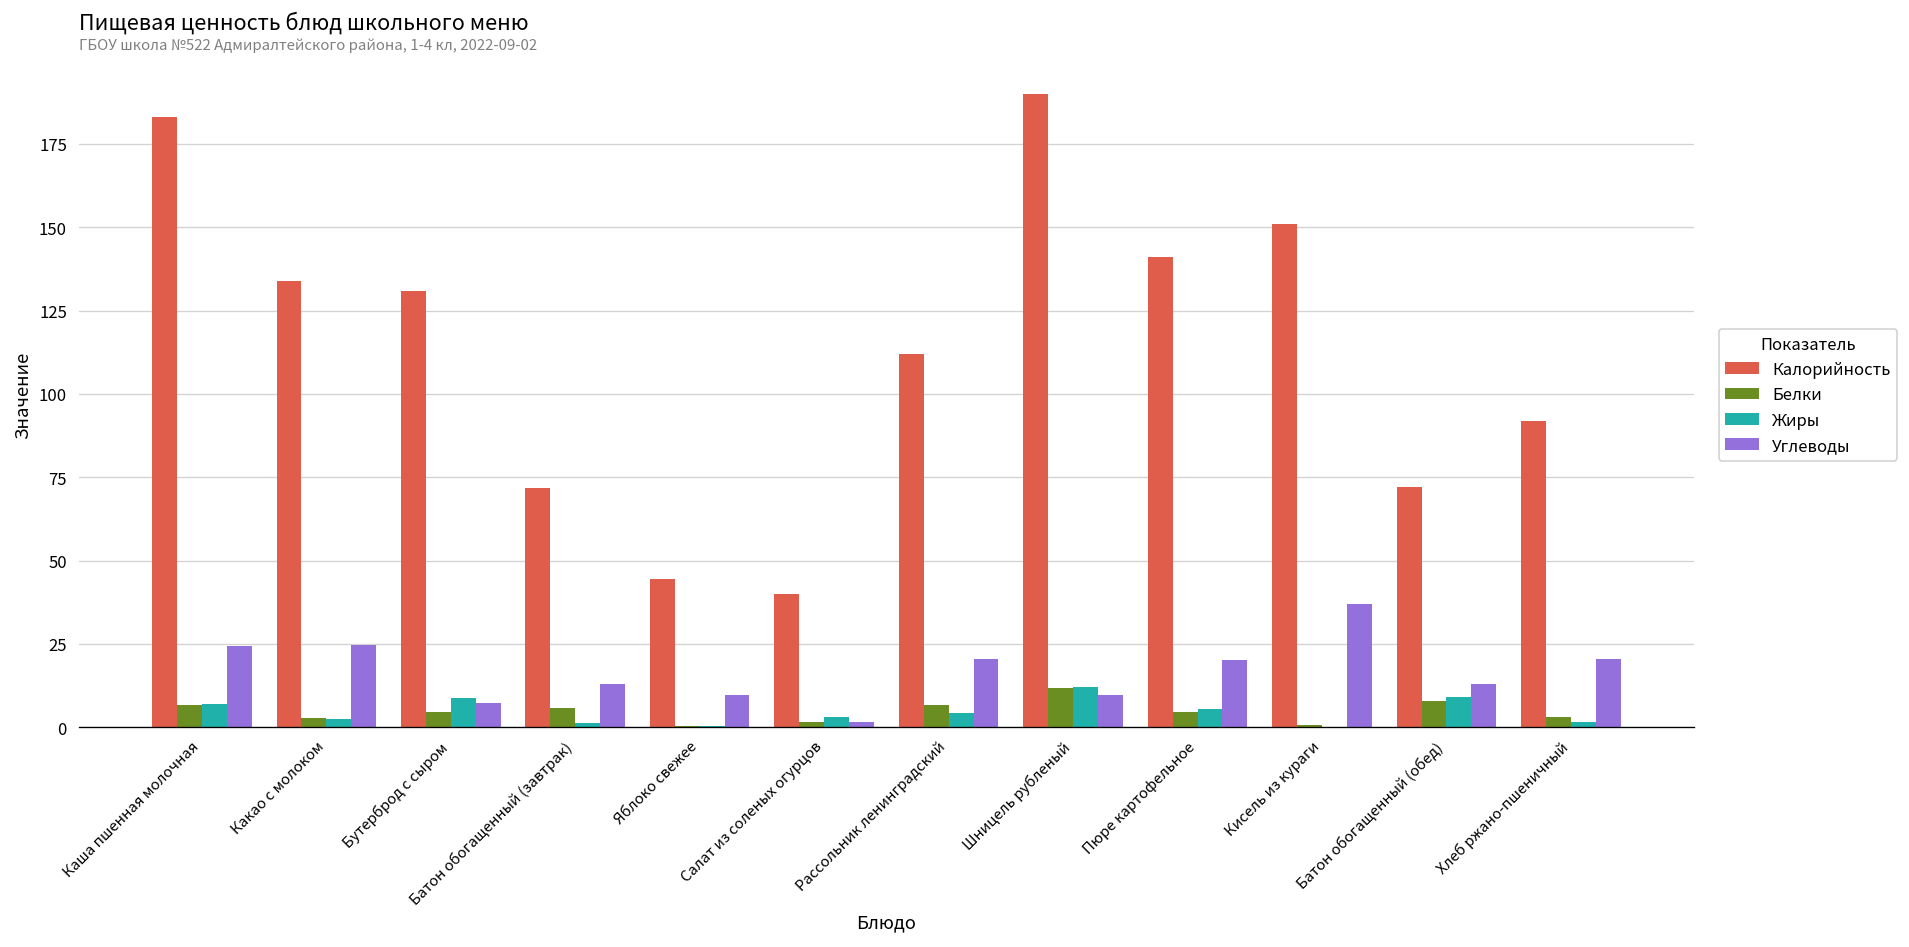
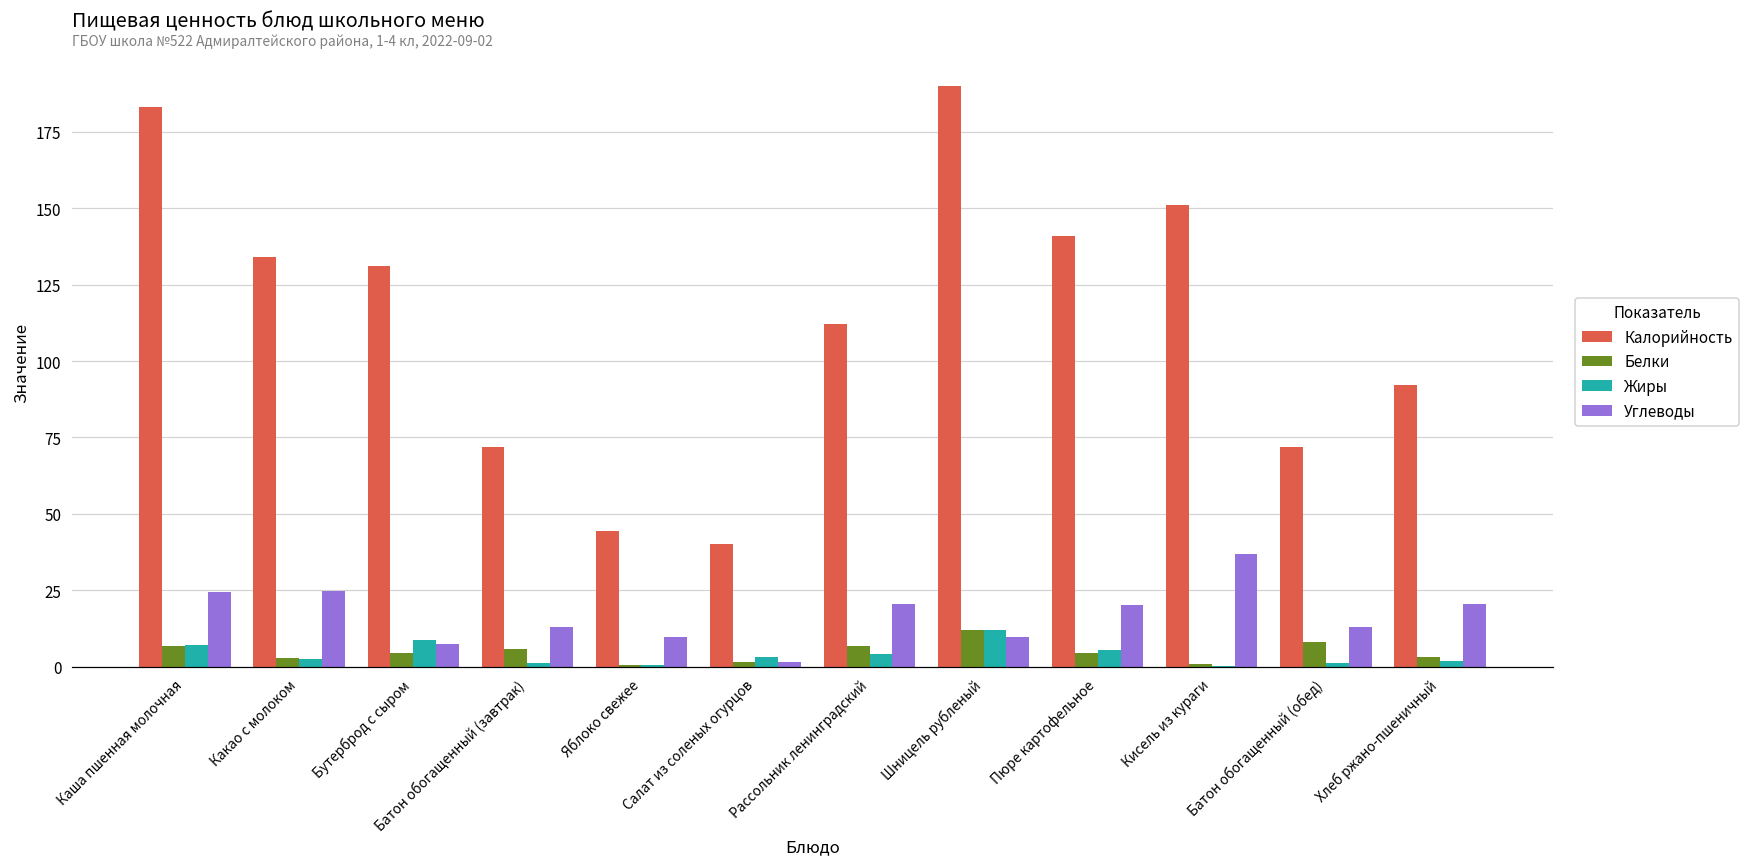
  {
    "Калорийность": {
      "Каша пшенная молочная": 183,
      "Какао с молоком": 134,
      "Бутерброд с сыром": 131,
      "Батон обогащенный (завтрак)": 72,
      "Яблоко свежее": 44,
      "Салат из соленых огурцов": 40,
      "Рассольник ленинградский": 112,
      "Шницель рубленый": 190,
      "Пюре картофельное": 141,
      "Кисель из кураги": 151,
      "Батон обогащенный (обед)": 72,
      "Хлеб ржано-пшеничный": 92
    },
    "Белки": {
      "Каша пшенная молочная": 7,
      "Какао с молоком": 3,
      "Бутерброд с сыром": 5,
      "Батон обогащенный (завтрак)": 6,
      "Салат из соленых огурцов": 2,
      "Рассольник ленинградский": 7,
      "Шницель рубленый": 12,
      "Пюре картофельное": 5,
      "Батон обогащенный (обед)": 8,
      "Хлеб ржано-пшеничный": 3
    },
    "Жиры": {
      "Каша пшенная молочная": 7,
      "Какао с молоком": 3,
      "Бутерброд с сыром": 9,
      "Батон обогащенный (завтрак)": 1,
      "Салат из соленых огурцов": 3,
      "Рассольник ленинградский": 4,
      "Шницель рубленый": 12,
      "Пюре картофельное": 5,
-     "Батон обогащенный (обед)": 9,
+     "Батон обогащенный (обед)": 1,
      "Хлеб ржано-пшеничный": 2
    },
    "Углеводы": {
      "Каша пшенная молочная": 24,
      "Какао с молоком": 25,
      "Бутерброд с сыром": 7,
      "Батон обогащенный (завтрак)": 13,
      "Яблоко свежее": 10,
      "Салат из соленых огурцов": 2,
      "Рассольник ленинградский": 21,
      "Шницель рубленый": 10,
      "Пюре картофельное": 20,
      "Кисель из кураги": 37,
      "Батон обогащенный (обед)": 13,
      "Хлеб ржано-пшеничный": 20
    }
  }
